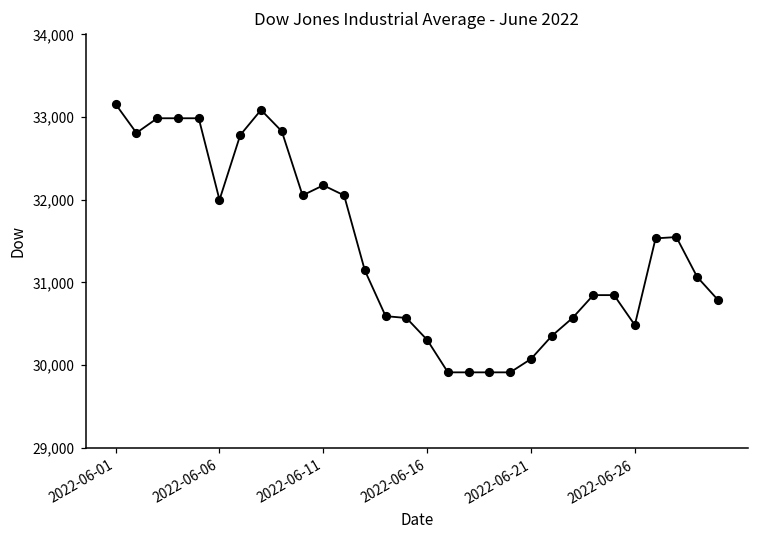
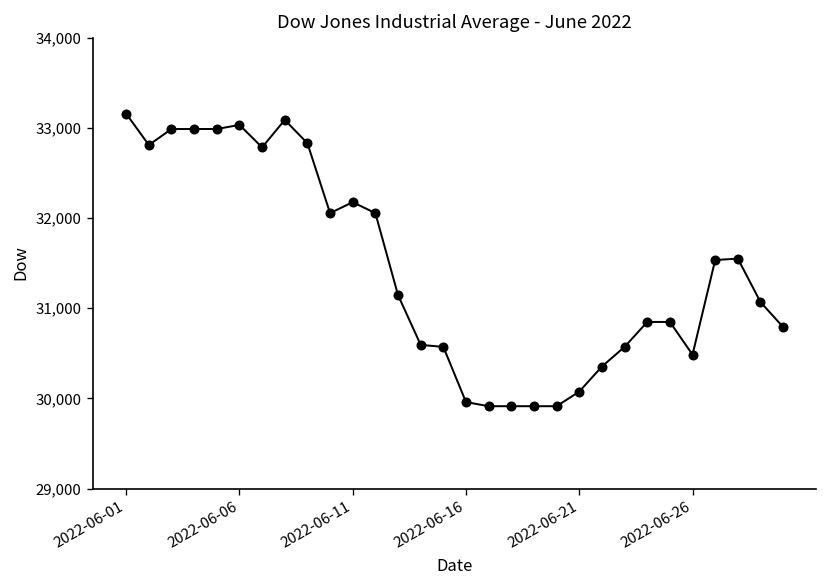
  {
    "2022-06-01": "33,200",
-   "2022-06-06": "32,000",
+   "2022-06-06": "33,000",
    "2022-06-11": "32,200",
-   "2022-06-16": "30,300",
+   "2022-06-16": "30,000",
    "2022-06-21": "30,100",
    "2022-06-26": "30,500"
  }
